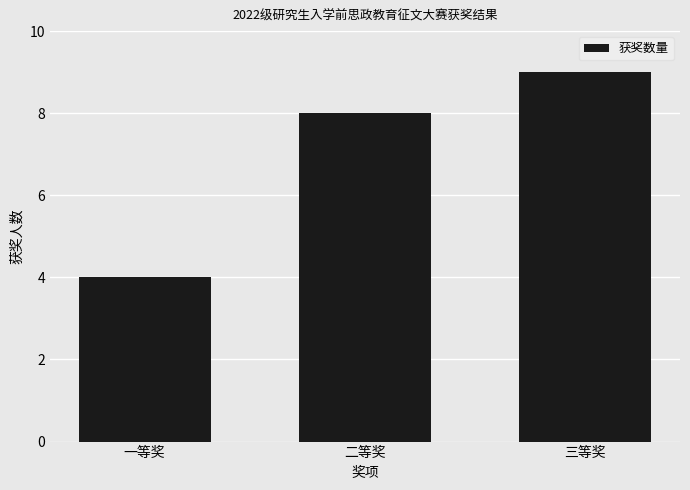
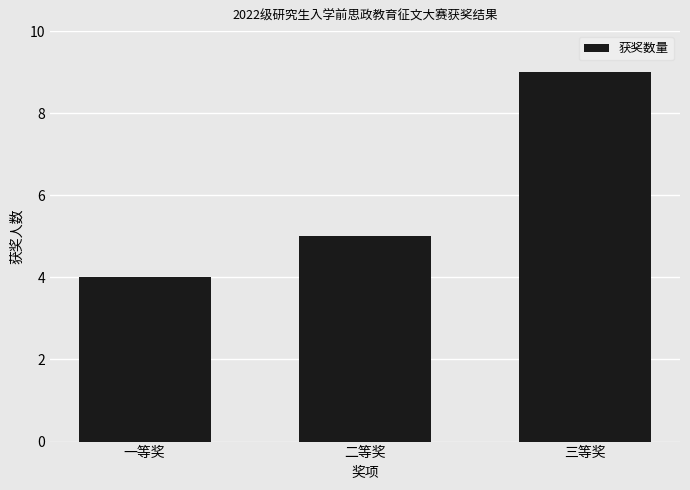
  {
    "一等奖": 4,
-   "二等奖": 8,
+   "二等奖": 5,
    "三等奖": 9
  }
